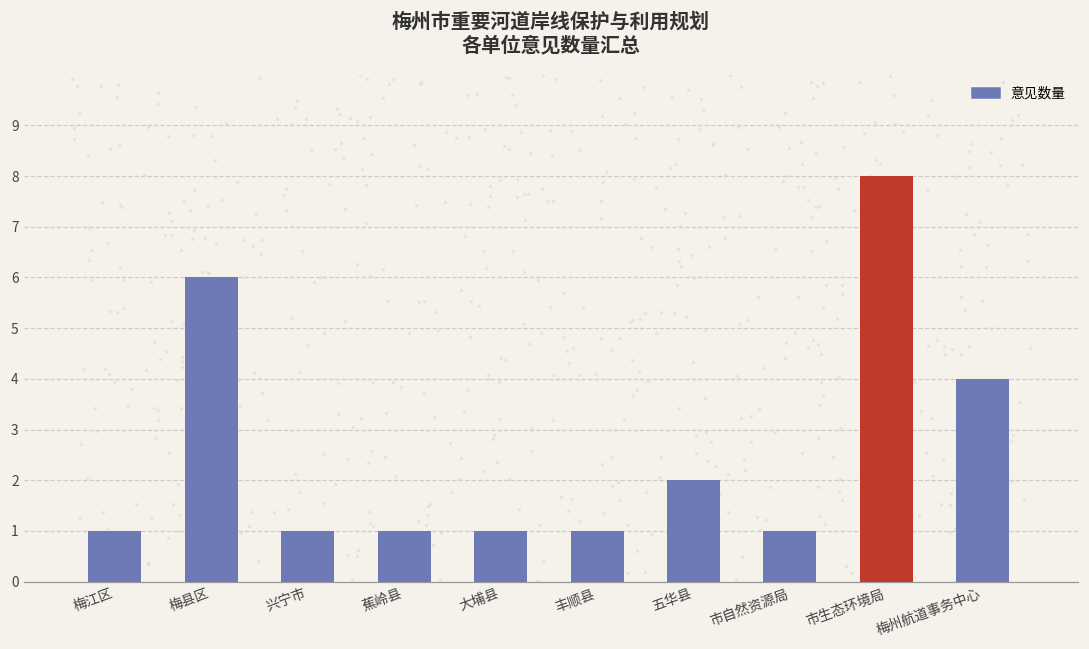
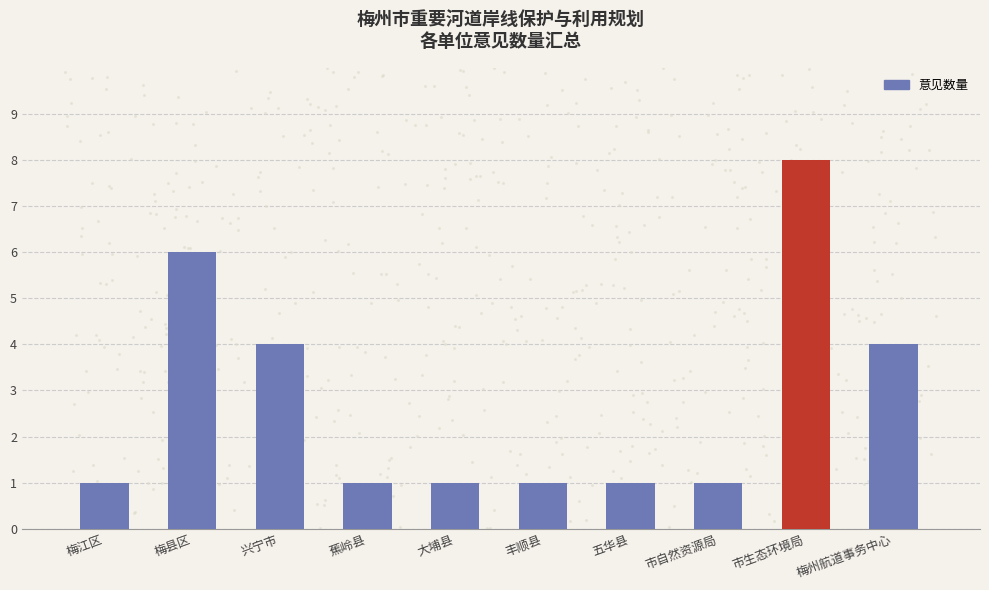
  {
    "意见数量": {
      "梅江区": 1,
      "梅县区": 6,
-     "兴宁市": 1,
+     "兴宁市": 4,
      "蕉岭县": 1,
      "大埔县": 1,
      "丰顺县": 1,
-     "五华县": 2,
+     "五华县": 1,
      "市自然资源局": 1,
      "市生态环境局": 8,
      "梅州航道事务中心": 4
    }
  }
